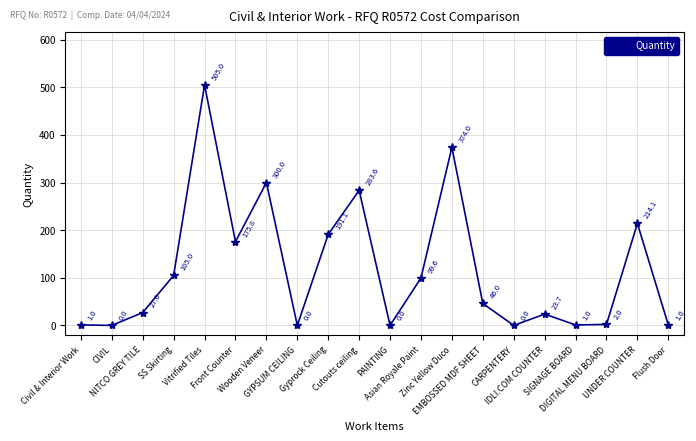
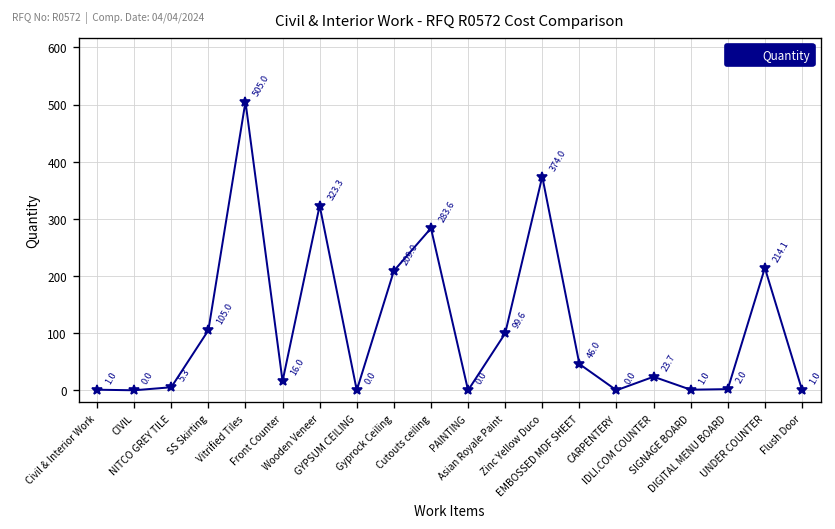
  {
    "Civil & Interior Work": 1.0,
    "CIVIL": 0.0,
-   "NITCO GREY TILE": 27.0,
+   "NITCO GREY TILE": 5.3,
    "SS Skirting": 105.0,
    "Vitrified Tiles": 505.0,
-   "Front Counter": 175.8,
-   "Wooden Veneer": 300.0,
+   "Front Counter": 16.0,
+   "Wooden Veneer": 323.3,
    "GYPSUM CEILING": 0.0,
-   "Gyprock Ceiling": 191.1,
+   "Gyprock Ceiling": 209.0,
    "Cutouts ceiling": 283.6,
    "PAINTING": 0.0,
    "Asian Royale Paint": 99.6,
    "Zinc Yellow Duco": 374.0,
    "EMBOSSED MDF SHEET": 46.0,
    "CARPENTERY": 0.0,
    "IDLI.COM COUNTER": 23.7,
    "SIGNAGE BOARD": 1.0,
    "DIGITAL MENU BOARD": 2.0,
    "UNDER COUNTER": 214.1,
    "Flush Door": 1.0
  }
